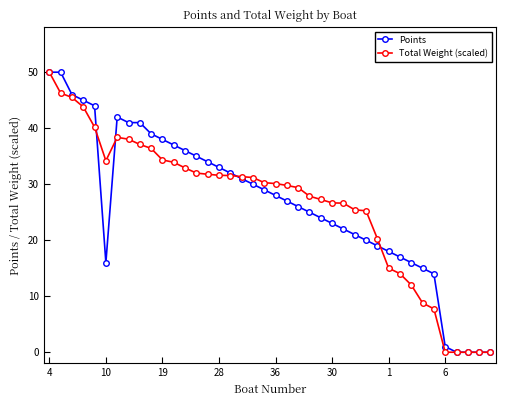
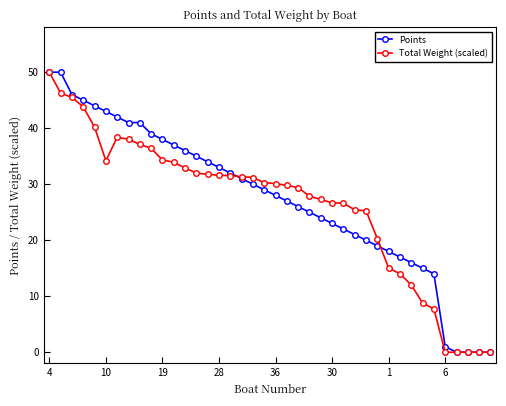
  {
    "Points": {
-     "10": 16,
+     "10": 43,
      "30": 23
    },
    "Total Weight (scaled)": {
      "10": 34,
      "30": 27
    }
  }
